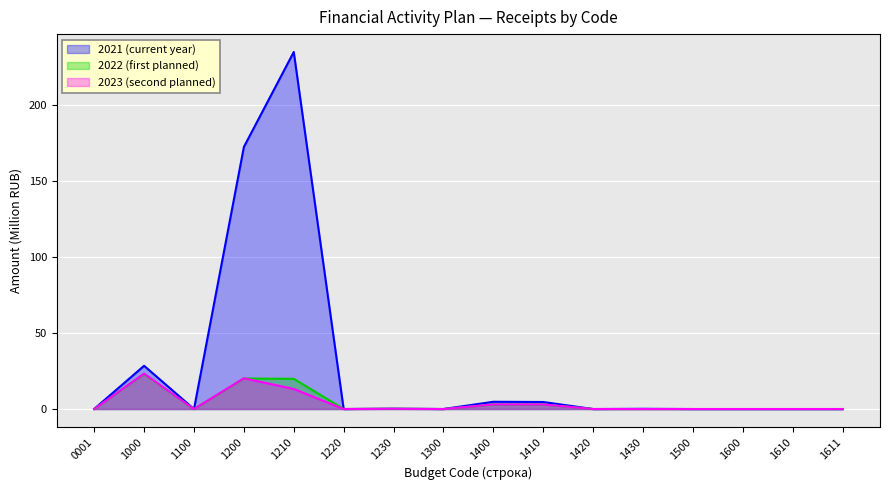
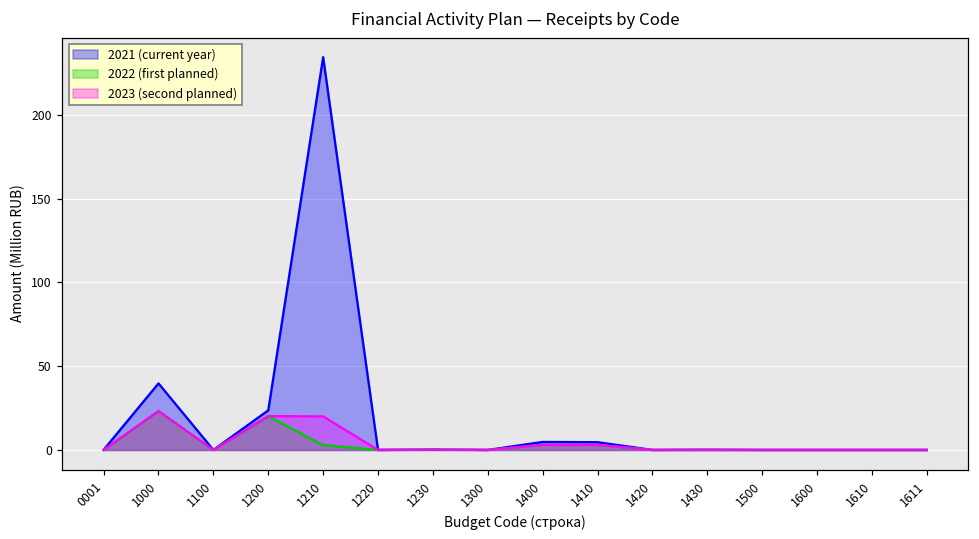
  {
    "2021 (current year)": {
-     "1000": 28,
-     "1200": 172,
+     "1000": 40,
+     "1200": 24,
      "1210": 235,
      "1400": 5
    },
    "2022 (first planned)": {
-     "1210": 20
+     "1210": 3
    },
    "2023 (second planned)": {
-     "1210": 13
+     "1210": 20
    }
  }
